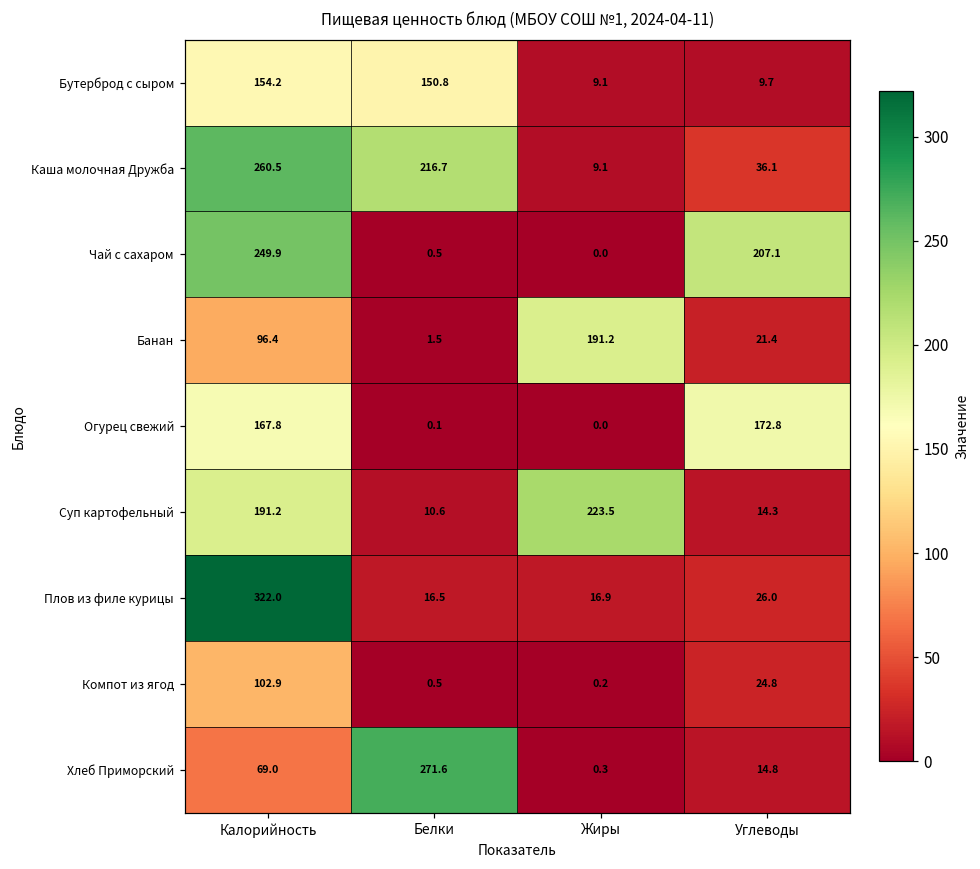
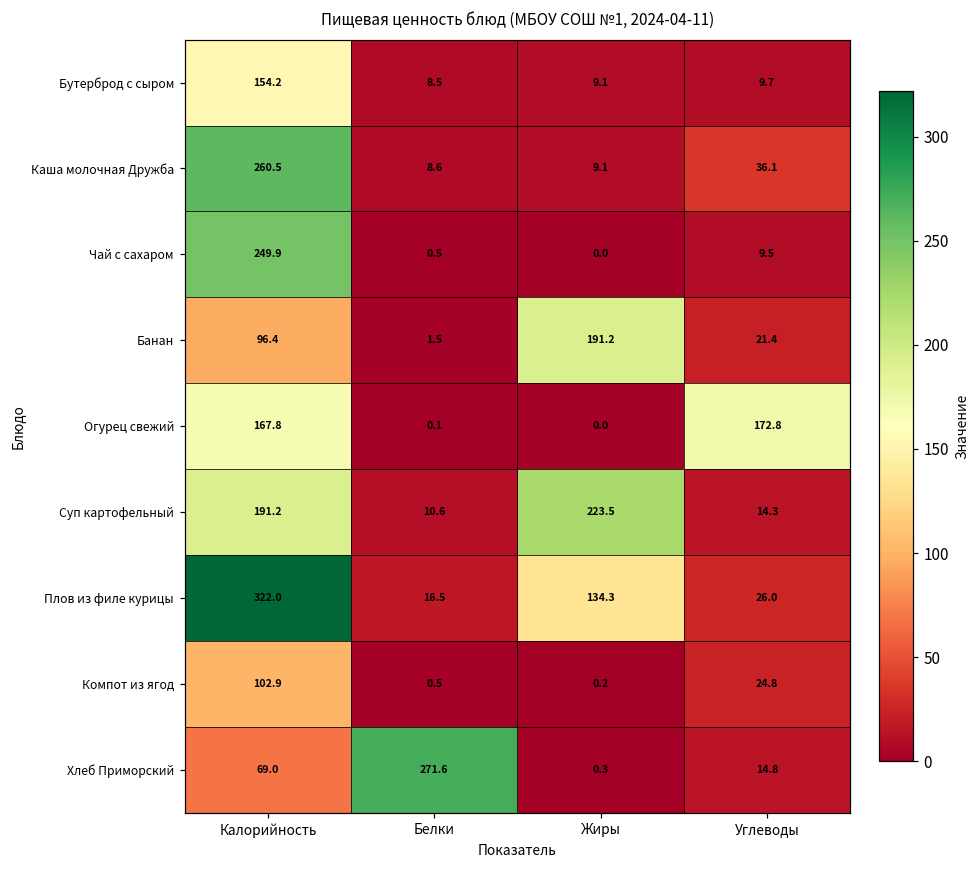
  {
    "Бутерброд с сыром": {
      "Калорийность": 154.2,
-     "Белки": 150.8,
+     "Белки": 8.5,
      "Жиры": 9.1,
      "Углеводы": 9.7
    },
    "Каша молочная Дружба": {
      "Калорийность": 260.5,
-     "Белки": 216.7,
+     "Белки": 8.6,
      "Жиры": 9.1,
      "Углеводы": 36.1
    },
    "Чай с сахаром": {
      "Калорийность": 249.9,
      "Белки": 0.5,
      "Жиры": 0.0,
-     "Углеводы": 207.1
+     "Углеводы": 9.5
    },
    "Банан": {
      "Калорийность": 96.4,
      "Белки": 1.5,
      "Жиры": 191.2,
      "Углеводы": 21.4
    },
    "Огурец свежий": {
      "Калорийность": 167.8,
      "Белки": 0.1,
      "Жиры": 0.0,
      "Углеводы": 172.8
    },
    "Суп картофельный": {
      "Калорийность": 191.2,
      "Белки": 10.6,
      "Жиры": 223.5,
      "Углеводы": 14.3
    },
    "Плов из филе курицы": {
      "Калорийность": 322.0,
      "Белки": 16.5,
-     "Жиры": 16.9,
+     "Жиры": 134.3,
      "Углеводы": 26.0
    },
    "Компот из ягод": {
      "Калорийность": 102.9,
      "Белки": 0.5,
      "Жиры": 0.2,
      "Углеводы": 24.8
    },
    "Хлеб Приморский": {
      "Калорийность": 69.0,
      "Белки": 271.6,
      "Жиры": 0.3,
      "Углеводы": 14.8
    }
  }
